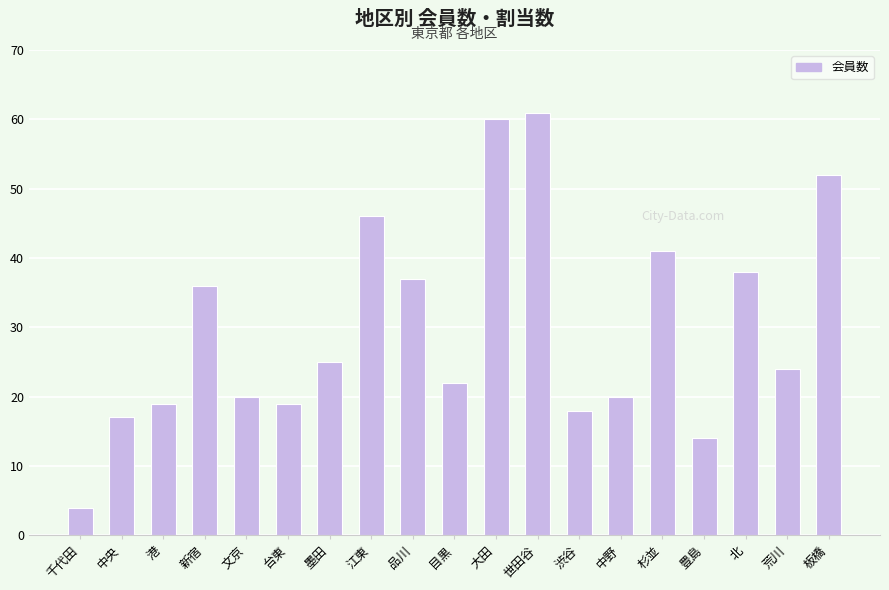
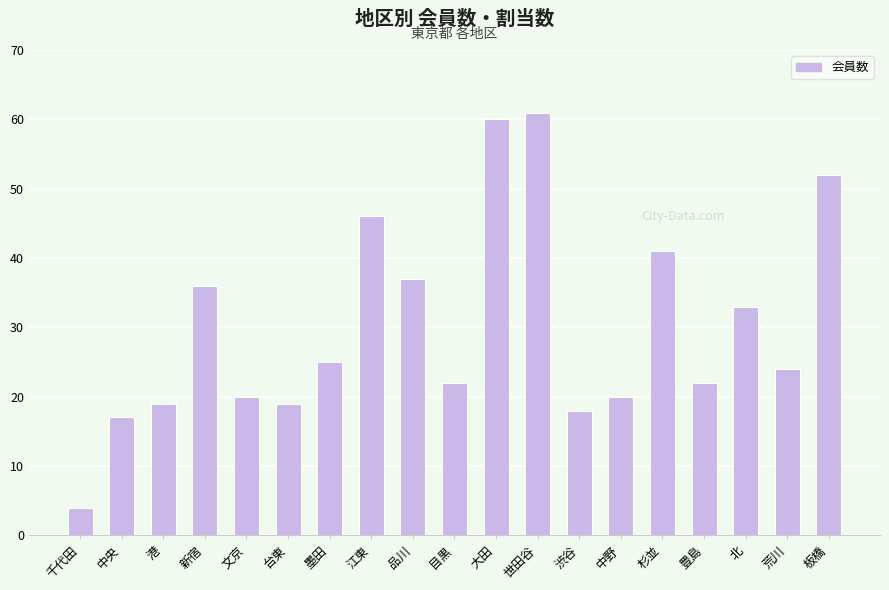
  {
    "千代田": 4,
    "中央": 17,
    "港": 19,
    "新宿": 36,
    "文京": 20,
    "台東": 19,
    "墨田": 25,
    "江東": 46,
    "品川": 37,
    "目黒": 22,
    "大田": 60,
    "世田谷": 61,
    "渋谷": 18,
    "中野": 20,
    "杉並": 41,
-   "豊島": 14,
-   "北": 38,
+   "豊島": 22,
+   "北": 33,
    "荒川": 24,
    "板橋": 52
  }
